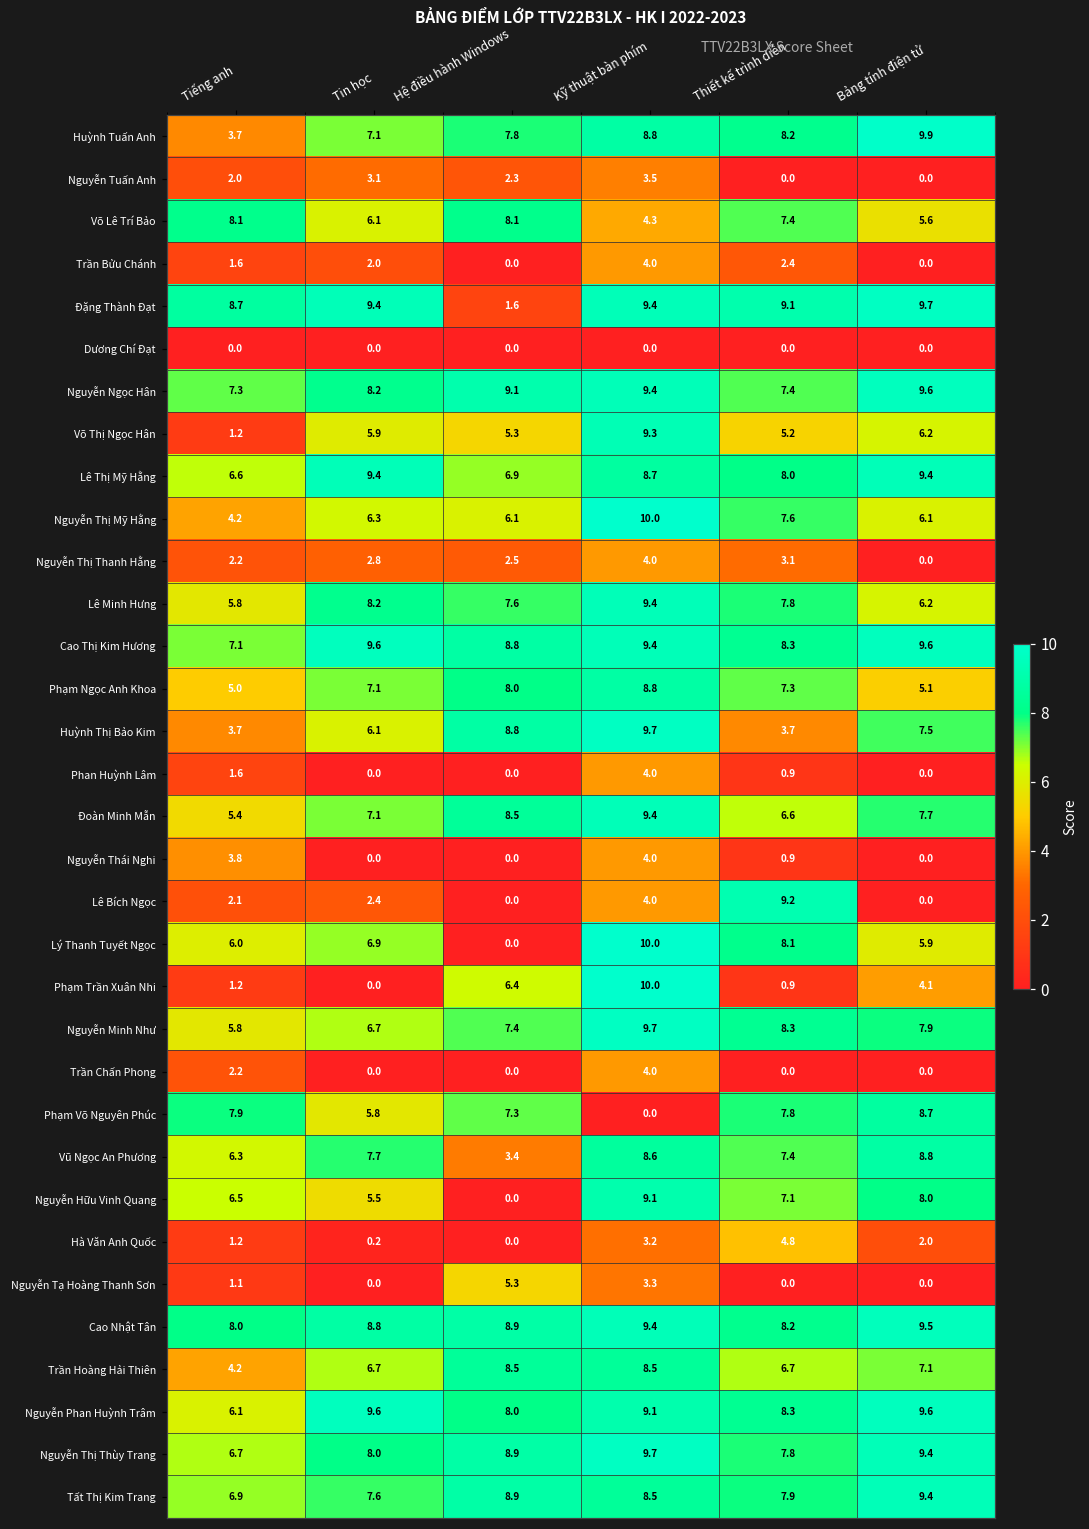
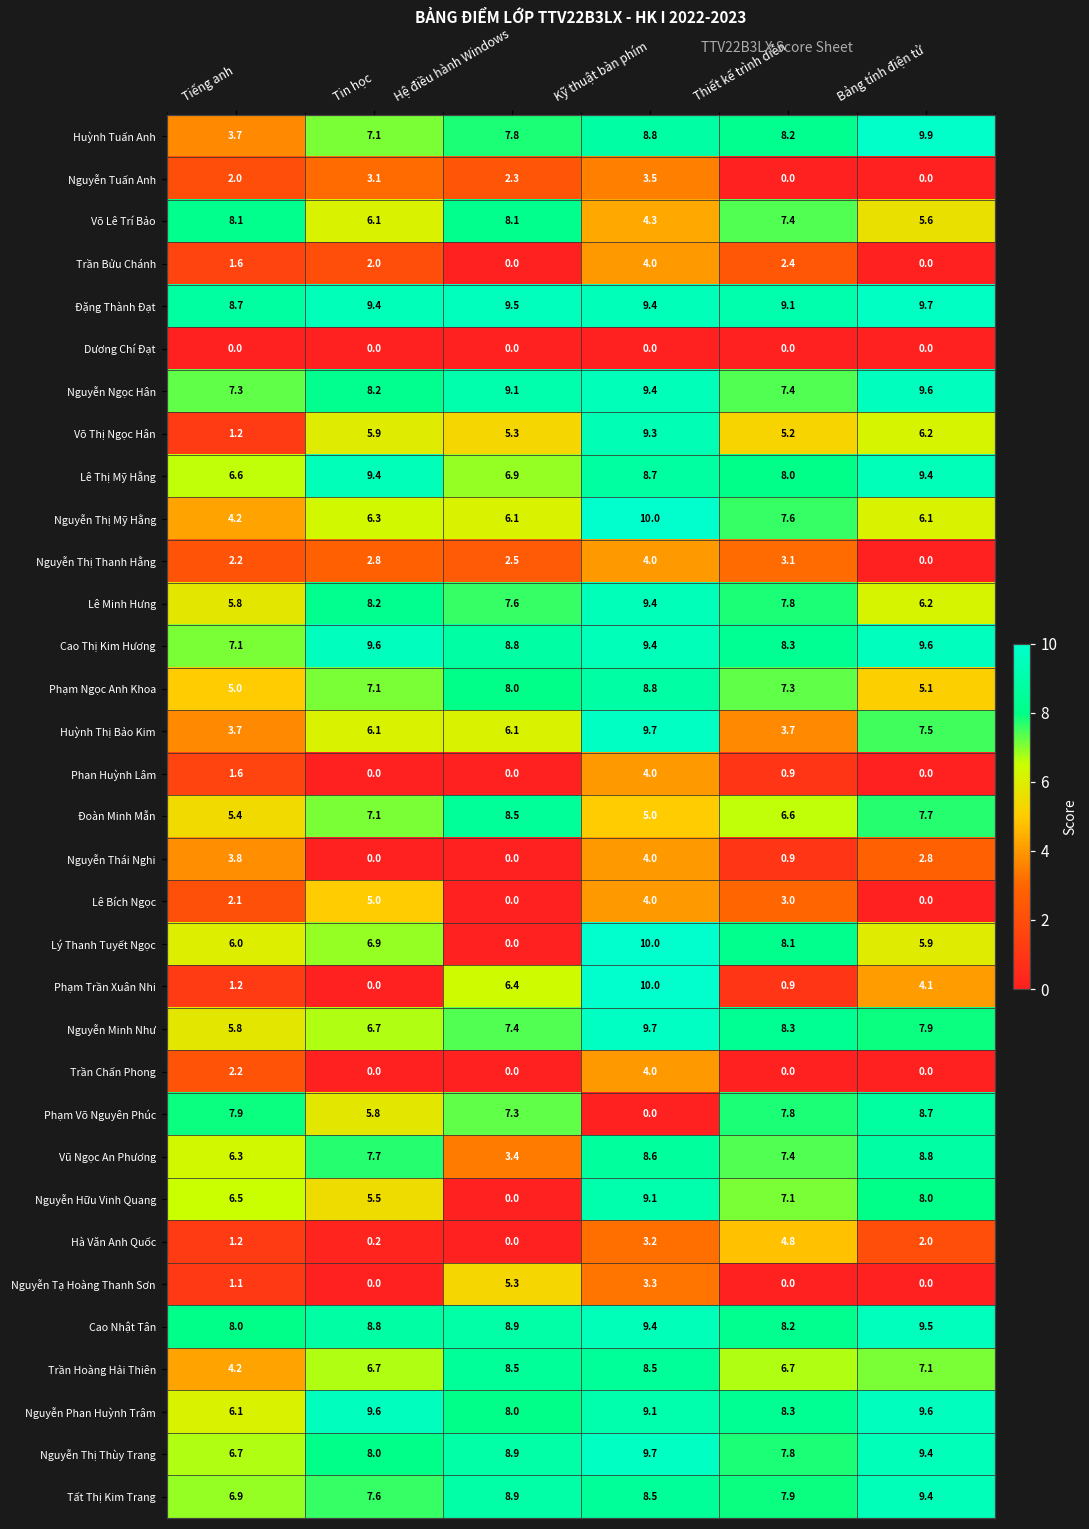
  {
    "Huỳnh Tuấn Anh": {
      "Tiếng anh": 3.7,
      "Tin học": 7.1,
      "Hệ điều hành Windows": 7.8,
      "Kỹ thuật bàn phím": 8.8,
      "Thiết kế trình diễn": 8.2,
      "Bảng tính điện tử": 9.9
    },
    "Nguyễn Tuấn Anh": {
      "Tiếng anh": 2.0,
      "Tin học": 3.1,
      "Hệ điều hành Windows": 2.3,
      "Kỹ thuật bàn phím": 3.5,
      "Thiết kế trình diễn": 0.0,
      "Bảng tính điện tử": 0.0
    },
    "Võ Lê Trí Bảo": {
      "Tiếng anh": 8.1,
      "Tin học": 6.1,
      "Hệ điều hành Windows": 8.1,
      "Kỹ thuật bàn phím": 4.3,
      "Thiết kế trình diễn": 7.4,
      "Bảng tính điện tử": 5.6
    },
    "Trần Bửu Chánh": {
      "Tiếng anh": 1.6,
      "Tin học": 2.0,
      "Hệ điều hành Windows": 0.0,
      "Kỹ thuật bàn phím": 4.0,
      "Thiết kế trình diễn": 2.4,
      "Bảng tính điện tử": 0.0
    },
    "Đặng Thành Đạt": {
      "Tiếng anh": 8.7,
      "Tin học": 9.4,
-     "Hệ điều hành Windows": 1.6,
+     "Hệ điều hành Windows": 9.5,
      "Kỹ thuật bàn phím": 9.4,
      "Thiết kế trình diễn": 9.1,
      "Bảng tính điện tử": 9.7
    },
    "Dương Chí Đạt": {
      "Tiếng anh": 0.0,
      "Tin học": 0.0,
      "Hệ điều hành Windows": 0.0,
      "Kỹ thuật bàn phím": 0.0,
      "Thiết kế trình diễn": 0.0,
      "Bảng tính điện tử": 0.0
    },
    "Nguyễn Ngọc Hân": {
      "Tiếng anh": 7.3,
      "Tin học": 8.2,
      "Hệ điều hành Windows": 9.1,
      "Kỹ thuật bàn phím": 9.4,
      "Thiết kế trình diễn": 7.4,
      "Bảng tính điện tử": 9.6
    },
    "Võ Thị Ngọc Hân": {
      "Tiếng anh": 1.2,
      "Tin học": 5.9,
      "Hệ điều hành Windows": 5.3,
      "Kỹ thuật bàn phím": 9.3,
      "Thiết kế trình diễn": 5.2,
      "Bảng tính điện tử": 6.2
    },
    "Lê Thị Mỹ Hằng": {
      "Tiếng anh": 6.6,
      "Tin học": 9.4,
      "Hệ điều hành Windows": 6.9,
      "Kỹ thuật bàn phím": 8.7,
      "Thiết kế trình diễn": 8.0,
      "Bảng tính điện tử": 9.4
    },
    "Nguyễn Thị Mỹ Hằng": {
      "Tiếng anh": 4.2,
      "Tin học": 6.3,
      "Hệ điều hành Windows": 6.1,
      "Kỹ thuật bàn phím": 10.0,
      "Thiết kế trình diễn": 7.6,
      "Bảng tính điện tử": 6.1
    },
    "Nguyễn Thị Thanh Hằng": {
      "Tiếng anh": 2.2,
      "Tin học": 2.8,
      "Hệ điều hành Windows": 2.5,
      "Kỹ thuật bàn phím": 4.0,
      "Thiết kế trình diễn": 3.1,
      "Bảng tính điện tử": 0.0
    },
    "Lê Minh Hưng": {
      "Tiếng anh": 5.8,
      "Tin học": 8.2,
      "Hệ điều hành Windows": 7.6,
      "Kỹ thuật bàn phím": 9.4,
      "Thiết kế trình diễn": 7.8,
      "Bảng tính điện tử": 6.2
    },
    "Cao Thị Kim Hương": {
      "Tiếng anh": 7.1,
      "Tin học": 9.6,
      "Hệ điều hành Windows": 8.8,
      "Kỹ thuật bàn phím": 9.4,
      "Thiết kế trình diễn": 8.3,
      "Bảng tính điện tử": 9.6
    },
    "Phạm Ngọc Anh Khoa": {
      "Tiếng anh": 5.0,
      "Tin học": 7.1,
      "Hệ điều hành Windows": 8.0,
      "Kỹ thuật bàn phím": 8.8,
      "Thiết kế trình diễn": 7.3,
      "Bảng tính điện tử": 5.1
    },
    "Huỳnh Thị Bảo Kim": {
      "Tiếng anh": 3.7,
      "Tin học": 6.1,
-     "Hệ điều hành Windows": 8.8,
+     "Hệ điều hành Windows": 6.1,
      "Kỹ thuật bàn phím": 9.7,
      "Thiết kế trình diễn": 3.7,
      "Bảng tính điện tử": 7.5
    },
    "Phan Huỳnh Lâm": {
      "Tiếng anh": 1.6,
      "Tin học": 0.0,
      "Hệ điều hành Windows": 0.0,
      "Kỹ thuật bàn phím": 4.0,
      "Thiết kế trình diễn": 0.9,
      "Bảng tính điện tử": 0.0
    },
    "Đoàn Minh Mẫn": {
      "Tiếng anh": 5.4,
      "Tin học": 7.1,
      "Hệ điều hành Windows": 8.5,
-     "Kỹ thuật bàn phím": 9.4,
+     "Kỹ thuật bàn phím": 5.0,
      "Thiết kế trình diễn": 6.6,
      "Bảng tính điện tử": 7.7
    },
    "Nguyễn Thái Nghi": {
      "Tiếng anh": 3.8,
      "Tin học": 0.0,
      "Hệ điều hành Windows": 0.0,
      "Kỹ thuật bàn phím": 4.0,
      "Thiết kế trình diễn": 0.9,
-     "Bảng tính điện tử": 0.0
+     "Bảng tính điện tử": 2.8
    },
    "Lê Bích Ngọc": {
      "Tiếng anh": 2.1,
-     "Tin học": 2.4,
+     "Tin học": 5.0,
      "Hệ điều hành Windows": 0.0,
      "Kỹ thuật bàn phím": 4.0,
-     "Thiết kế trình diễn": 9.2,
+     "Thiết kế trình diễn": 3.0,
      "Bảng tính điện tử": 0.0
    },
    "Lý Thanh Tuyết Ngọc": {
      "Tiếng anh": 6.0,
      "Tin học": 6.9,
      "Hệ điều hành Windows": 0.0,
      "Kỹ thuật bàn phím": 10.0,
      "Thiết kế trình diễn": 8.1,
      "Bảng tính điện tử": 5.9
    },
    "Phạm Trần Xuân Nhi": {
      "Tiếng anh": 1.2,
      "Tin học": 0.0,
      "Hệ điều hành Windows": 6.4,
      "Kỹ thuật bàn phím": 10.0,
      "Thiết kế trình diễn": 0.9,
      "Bảng tính điện tử": 4.1
    },
    "Nguyễn Minh Như": {
      "Tiếng anh": 5.8,
      "Tin học": 6.7,
      "Hệ điều hành Windows": 7.4,
      "Kỹ thuật bàn phím": 9.7,
      "Thiết kế trình diễn": 8.3,
      "Bảng tính điện tử": 7.9
    },
    "Trần Chấn Phong": {
      "Tiếng anh": 2.2,
      "Tin học": 0.0,
      "Hệ điều hành Windows": 0.0,
      "Kỹ thuật bàn phím": 4.0,
      "Thiết kế trình diễn": 0.0,
      "Bảng tính điện tử": 0.0
    },
    "Phạm Võ Nguyên Phúc": {
      "Tiếng anh": 7.9,
      "Tin học": 5.8,
      "Hệ điều hành Windows": 7.3,
      "Kỹ thuật bàn phím": 0.0,
      "Thiết kế trình diễn": 7.8,
      "Bảng tính điện tử": 8.7
    },
    "Vũ Ngọc An Phương": {
      "Tiếng anh": 6.3,
      "Tin học": 7.7,
      "Hệ điều hành Windows": 3.4,
      "Kỹ thuật bàn phím": 8.6,
      "Thiết kế trình diễn": 7.4,
      "Bảng tính điện tử": 8.8
    },
    "Nguyễn Hữu Vinh Quang": {
      "Tiếng anh": 6.5,
      "Tin học": 5.5,
      "Hệ điều hành Windows": 0.0,
      "Kỹ thuật bàn phím": 9.1,
      "Thiết kế trình diễn": 7.1,
      "Bảng tính điện tử": 8.0
    },
    "Hà Văn Anh Quốc": {
      "Tiếng anh": 1.2,
      "Tin học": 0.2,
      "Hệ điều hành Windows": 0.0,
      "Kỹ thuật bàn phím": 3.2,
      "Thiết kế trình diễn": 4.8,
      "Bảng tính điện tử": 2.0
    },
    "Nguyễn Tạ Hoàng Thanh Sơn": {
      "Tiếng anh": 1.1,
      "Tin học": 0.0,
      "Hệ điều hành Windows": 5.3,
      "Kỹ thuật bàn phím": 3.3,
      "Thiết kế trình diễn": 0.0,
      "Bảng tính điện tử": 0.0
    },
    "Cao Nhật Tân": {
      "Tiếng anh": 8.0,
      "Tin học": 8.8,
      "Hệ điều hành Windows": 8.9,
      "Kỹ thuật bàn phím": 9.4,
      "Thiết kế trình diễn": 8.2,
      "Bảng tính điện tử": 9.5
    },
    "Trần Hoàng Hải Thiên": {
      "Tiếng anh": 4.2,
      "Tin học": 6.7,
      "Hệ điều hành Windows": 8.5,
      "Kỹ thuật bàn phím": 8.5,
      "Thiết kế trình diễn": 6.7,
      "Bảng tính điện tử": 7.1
    },
    "Nguyễn Phan Huỳnh Trâm": {
      "Tiếng anh": 6.1,
      "Tin học": 9.6,
      "Hệ điều hành Windows": 8.0,
      "Kỹ thuật bàn phím": 9.1,
      "Thiết kế trình diễn": 8.3,
      "Bảng tính điện tử": 9.6
    },
    "Nguyễn Thị Thùy Trang": {
      "Tiếng anh": 6.7,
      "Tin học": 8.0,
      "Hệ điều hành Windows": 8.9,
      "Kỹ thuật bàn phím": 9.7,
      "Thiết kế trình diễn": 7.8,
      "Bảng tính điện tử": 9.4
    },
    "Tất Thị Kim Trang": {
      "Tiếng anh": 6.9,
      "Tin học": 7.6,
      "Hệ điều hành Windows": 8.9,
      "Kỹ thuật bàn phím": 8.5,
      "Thiết kế trình diễn": 7.9,
      "Bảng tính điện tử": 9.4
    }
  }
